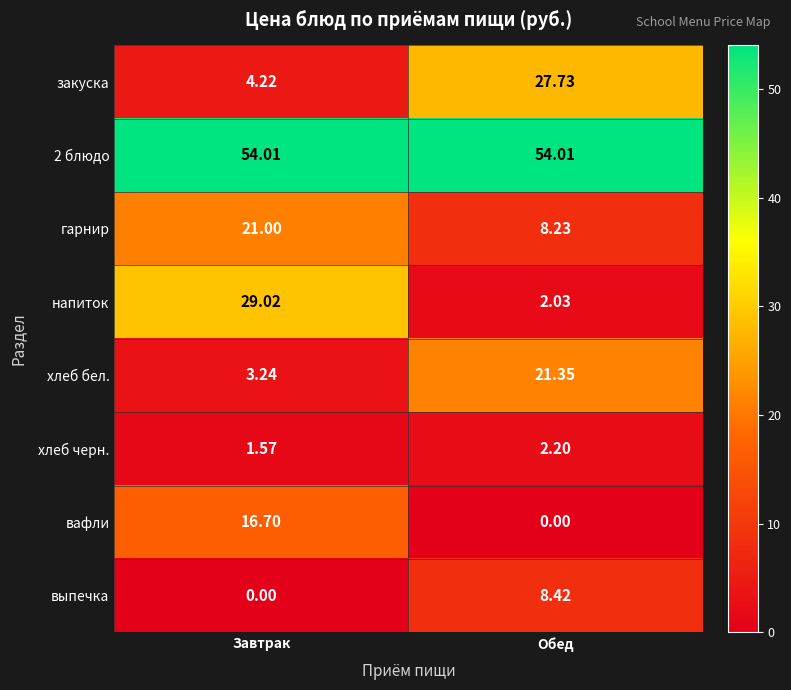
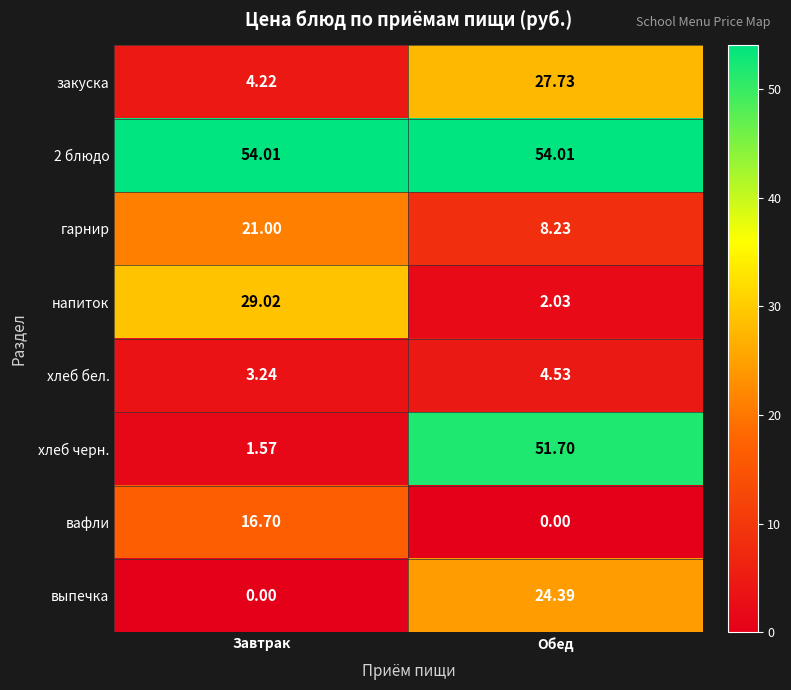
  {
    "закуска": {
      "Завтрак": 4.22,
      "Обед": 27.73
    },
    "2 блюдо": {
      "Завтрак": 54.01,
      "Обед": 54.01
    },
    "гарнир": {
      "Завтрак": 21.00,
      "Обед": 8.23
    },
    "напиток": {
      "Завтрак": 29.02,
      "Обед": 2.03
    },
    "хлеб бел.": {
      "Завтрак": 3.24,
-     "Обед": 21.35
+     "Обед": 4.53
    },
    "хлеб черн.": {
      "Завтрак": 1.57,
-     "Обед": 2.20
+     "Обед": 51.70
    },
    "вафли": {
      "Завтрак": 16.70,
      "Обед": 0.00
    },
    "выпечка": {
      "Завтрак": 0.00,
-     "Обед": 8.42
+     "Обед": 24.39
    }
  }
